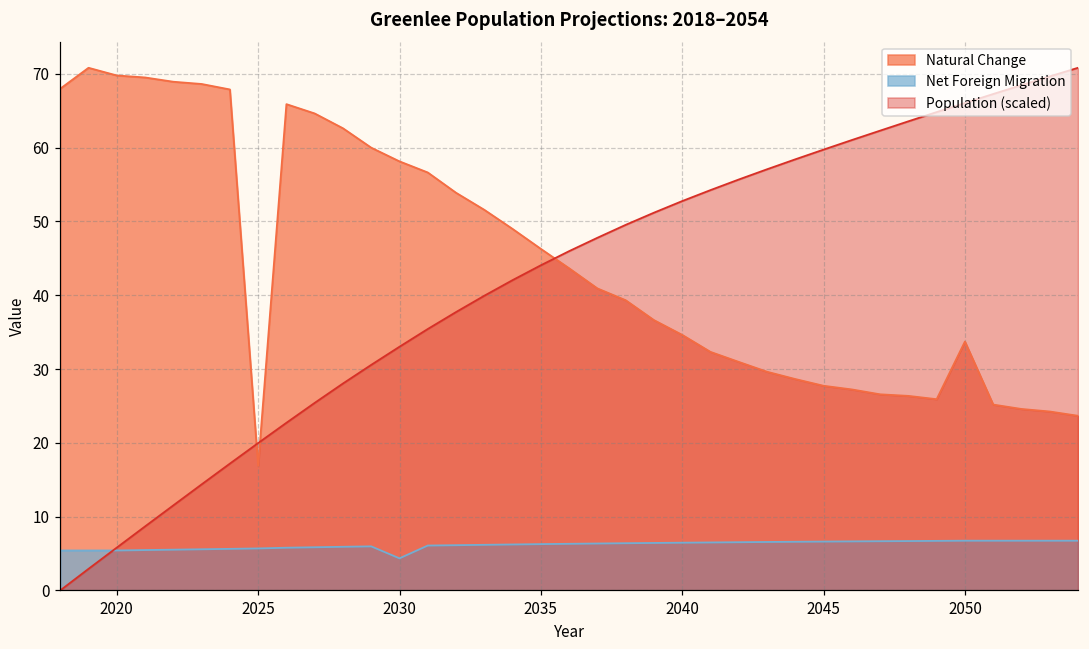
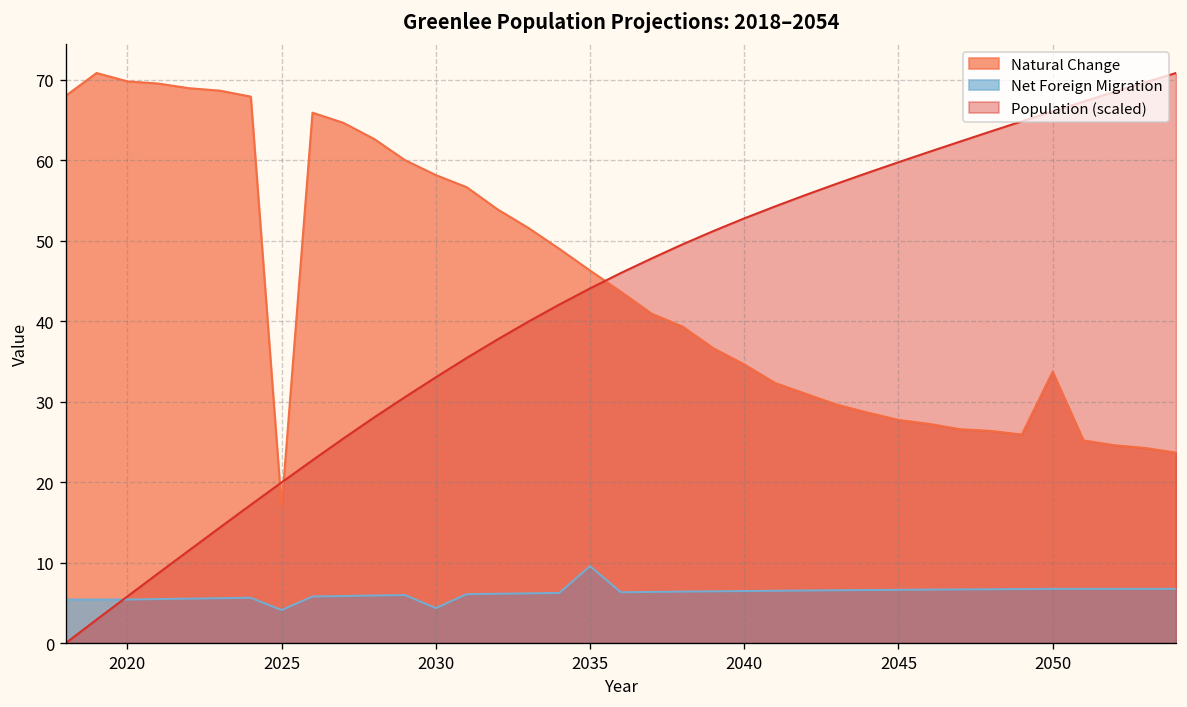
  {
    "Natural Change": {
      "2020": 70,
      "2025": 17,
      "2030": 58,
      "2035": 46,
      "2040": 35,
      "2045": 28,
      "2050": 34
    },
    "Net Foreign Migration": {
      "2020": 5,
-     "2025": 6,
+     "2025": 4,
      "2030": 4,
-     "2035": 6,
+     "2035": 10,
      "2040": 6,
      "2045": 7,
      "2050": 7
    },
    "Population (scaled)": {
      "2020": 6,
      "2025": 20,
      "2030": 33,
      "2035": 44,
      "2040": 53,
      "2045": 60
    }
  }
